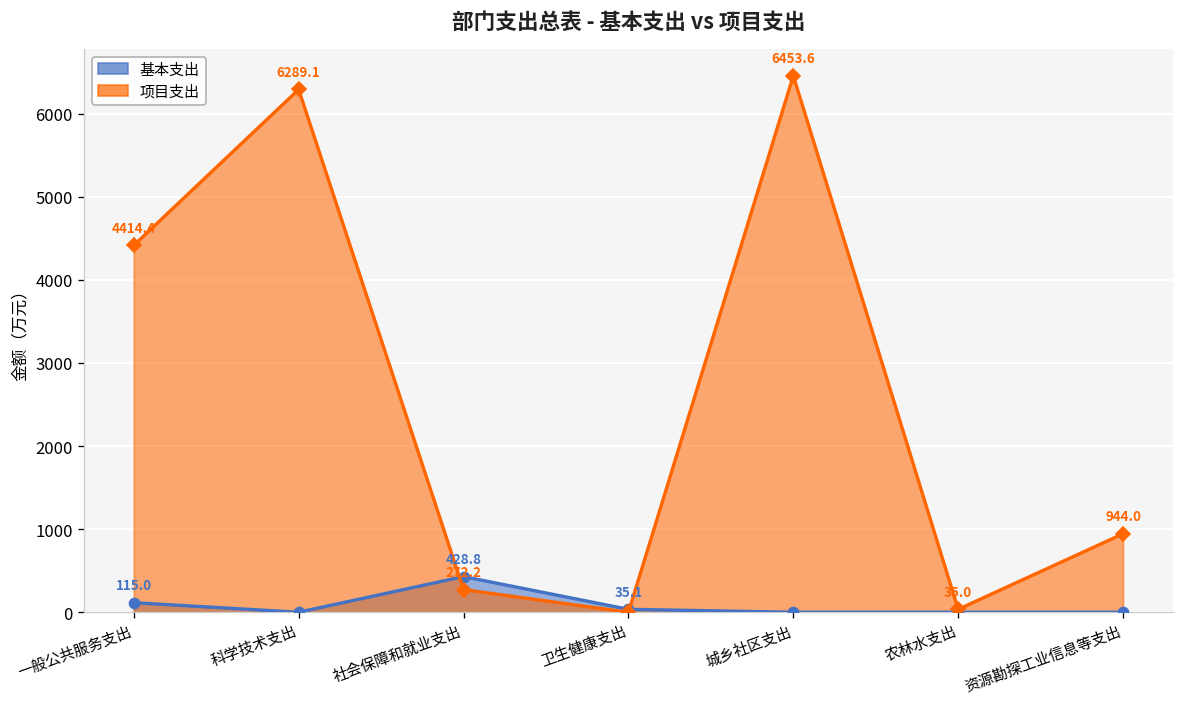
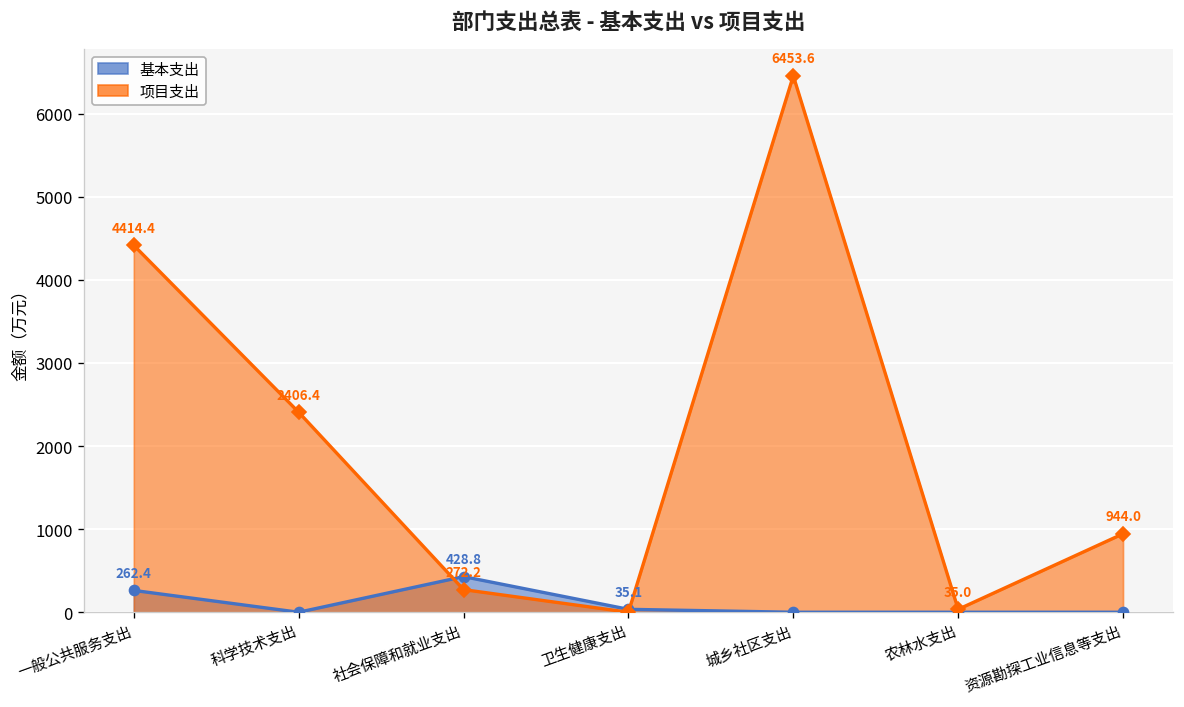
  {
    "基本支出": {
-     "一般公共服务支出": 115.0
+     "一般公共服务支出": 262.4
    },
    "项目支出": {
      "一般公共服务支出": 4414.4,
-     "科学技术支出": 6289.1,
+     "科学技术支出": 2406.4,
      "城乡社区支出": 6453.6,
      "资源勘探工业信息等支出": 944.0
    }
  }
